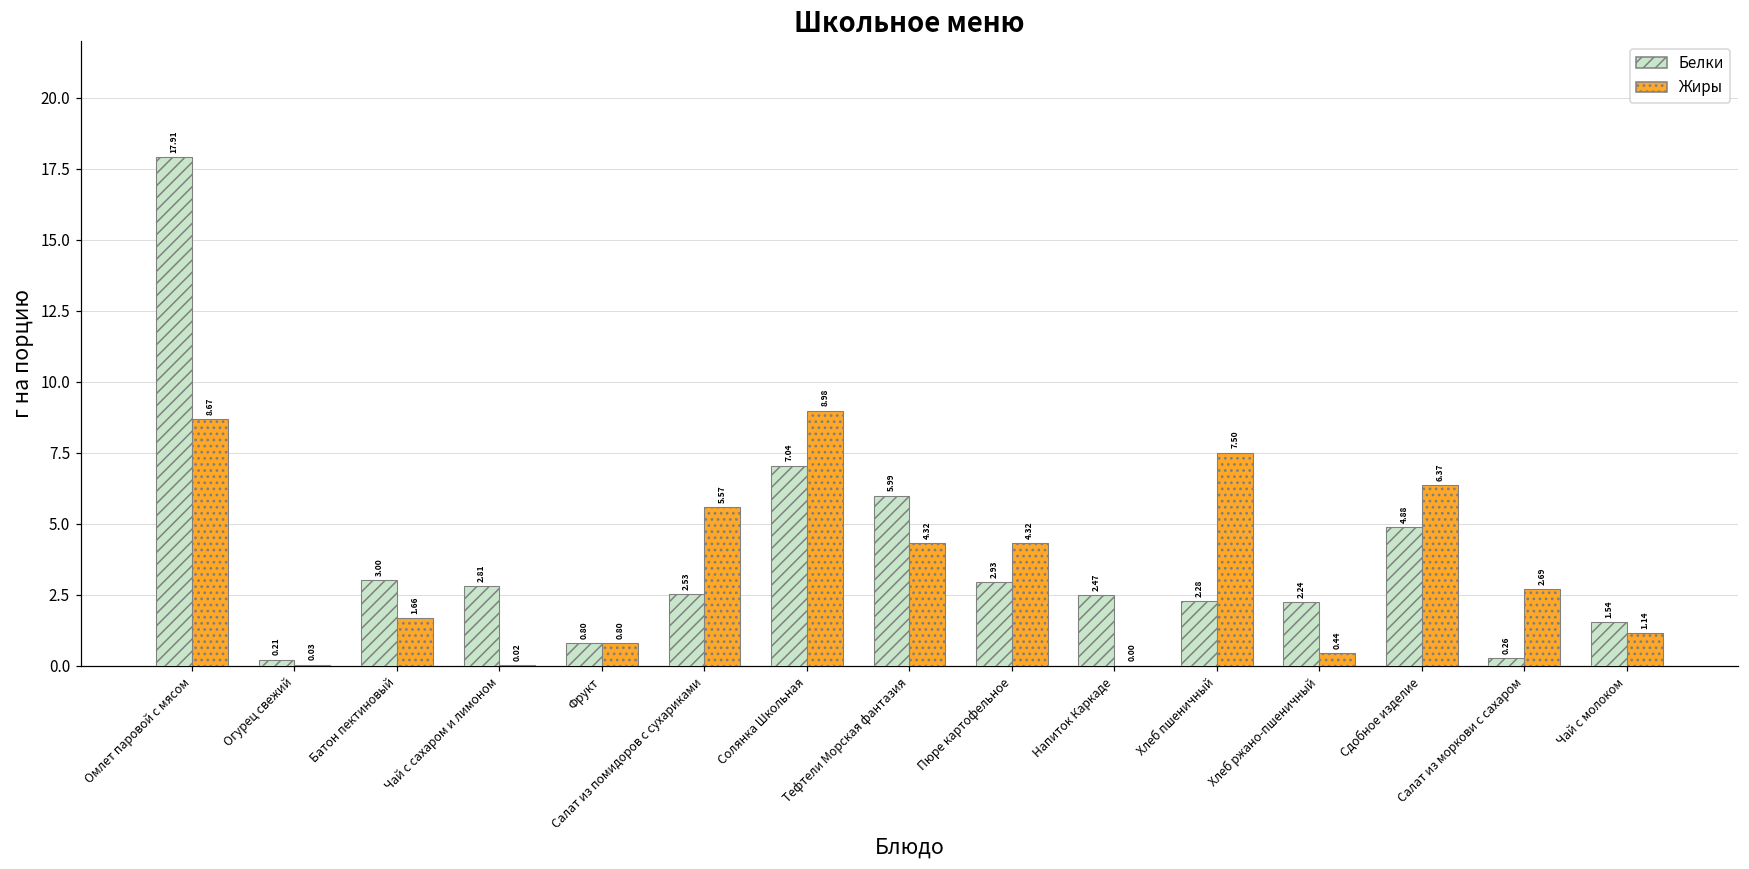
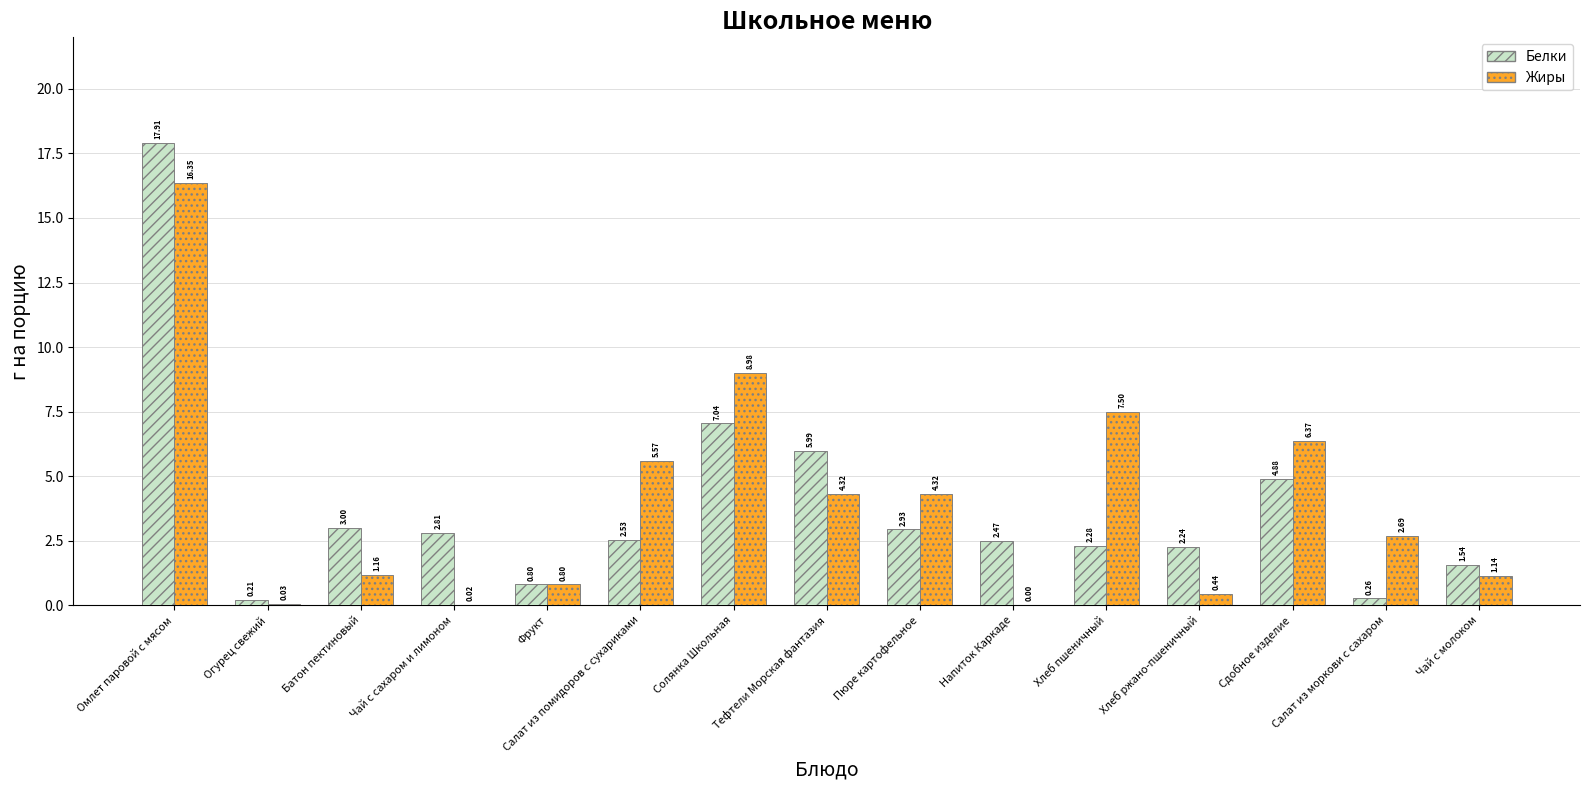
  {
    "Белки": {
      "Омлет паровой с мясом": 17.91,
      "Огурец свежий": 0.21,
      "Батон пектиновый": 3.00,
      "Чай с сахаром и лимоном": 2.81,
      "Фрукт": 0.80,
      "Салат из помидоров с сухариками": 2.53,
      "Солянка Школьная": 7.04,
      "Тефтели Морская фантазия": 5.99,
      "Пюре картофельное": 2.93,
      "Напиток Каркаде": 2.47,
      "Хлеб пшеничный": 2.28,
      "Хлеб ржано-пшеничный": 2.24,
      "Сдобное изделие": 4.88,
      "Салат из моркови с сахаром": 0.26,
      "Чай с молоком": 1.54
    },
    "Жиры": {
-     "Омлет паровой с мясом": 8.67,
+     "Омлет паровой с мясом": 16.35,
      "Огурец свежий": 0.03,
-     "Батон пектиновый": 1.66,
+     "Батон пектиновый": 1.16,
      "Чай с сахаром и лимоном": 0.02,
      "Фрукт": 0.80,
      "Салат из помидоров с сухариками": 5.57,
      "Солянка Школьная": 8.98,
      "Тефтели Морская фантазия": 4.32,
      "Пюре картофельное": 4.32,
      "Напиток Каркаде": 0.00,
      "Хлеб пшеничный": 7.50,
      "Хлеб ржано-пшеничный": 0.44,
      "Сдобное изделие": 6.37,
      "Салат из моркови с сахаром": 2.69,
      "Чай с молоком": 1.14
    }
  }
